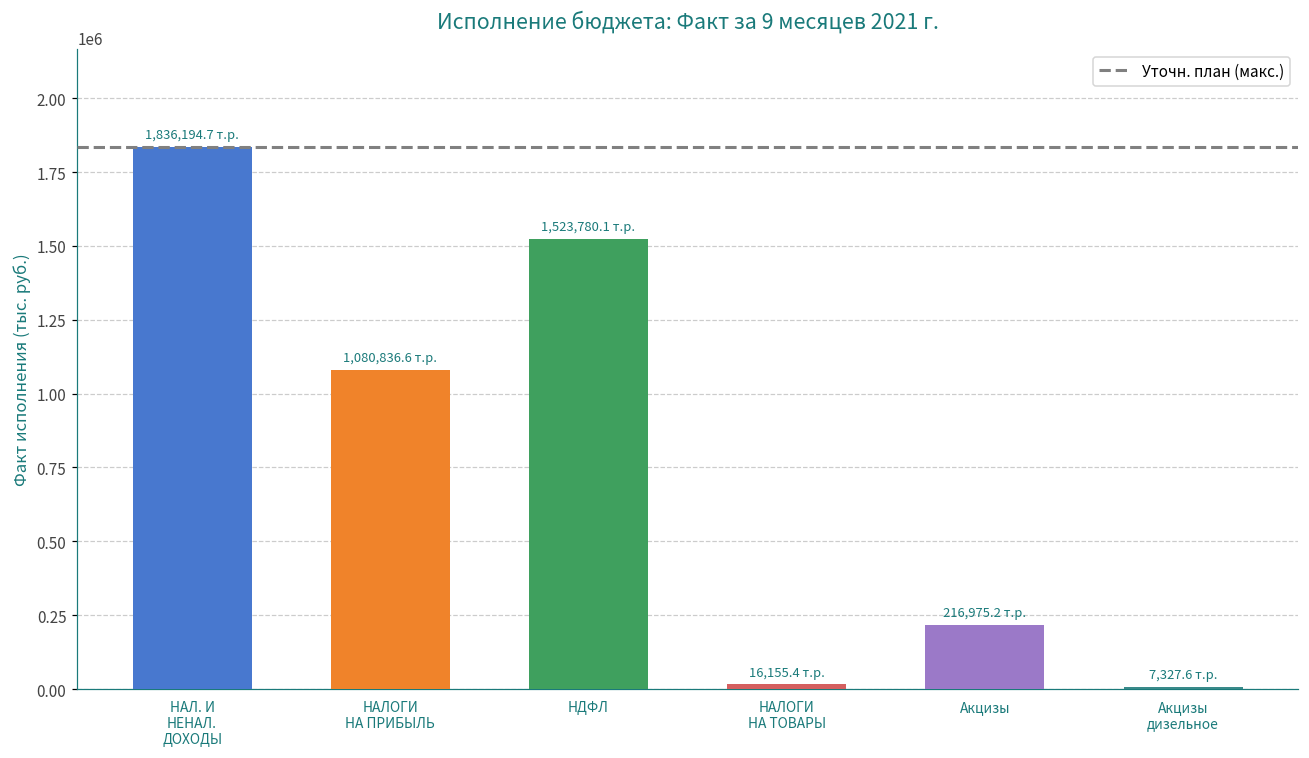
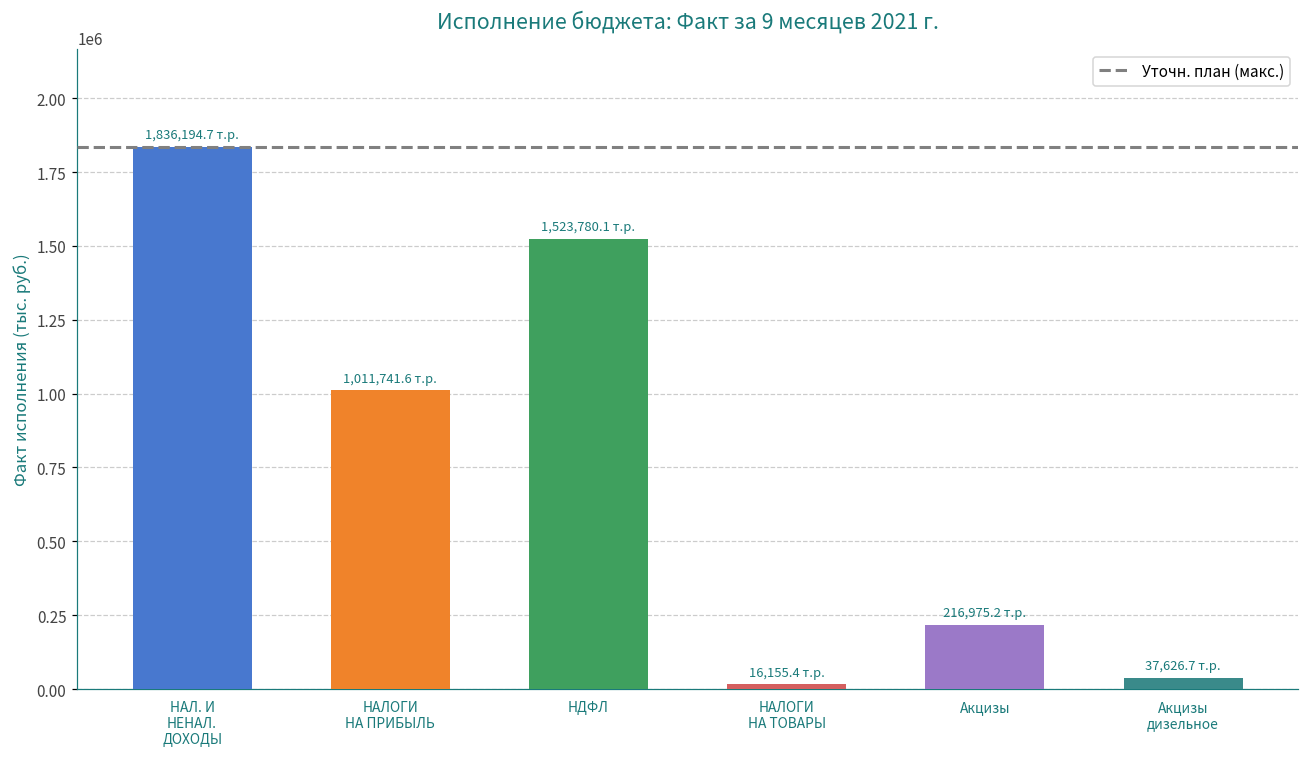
  {
    "НАЛ. И НЕНАЛ. ДОХОДЫ": "1,836,194.7",
-   "НАЛОГИ НА ПРИБЫЛЬ": "1,080,836.6",
+   "НАЛОГИ НА ПРИБЫЛЬ": "1,011,741.6",
    "НДФЛ": "1,523,780.1",
    "НАЛОГИ НА ТОВАРЫ": "16,155.4",
    "Акцизы": "216,975.2",
-   "Акцизы дизельное": "7,327.6"
+   "Акцизы дизельное": "37,626.7"
  }
